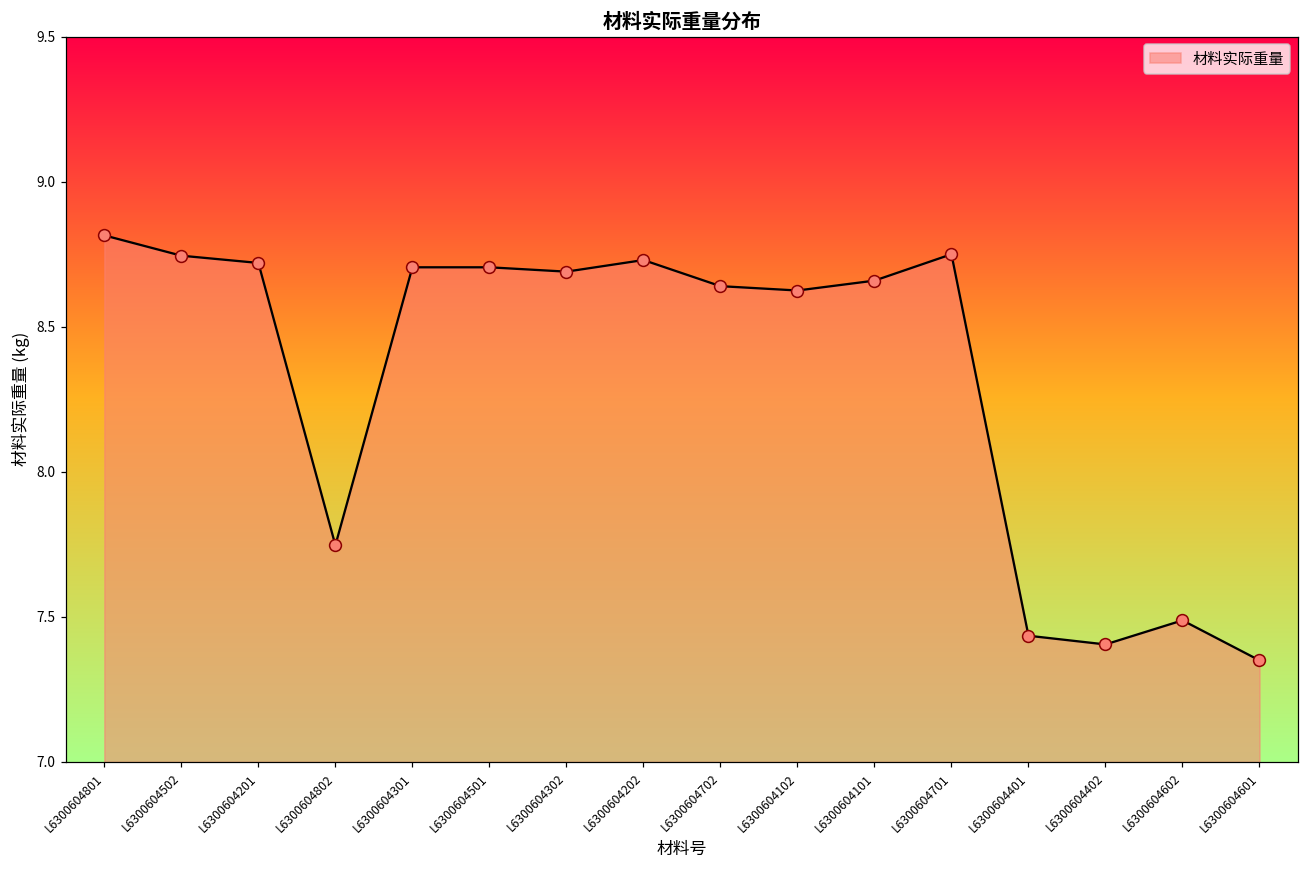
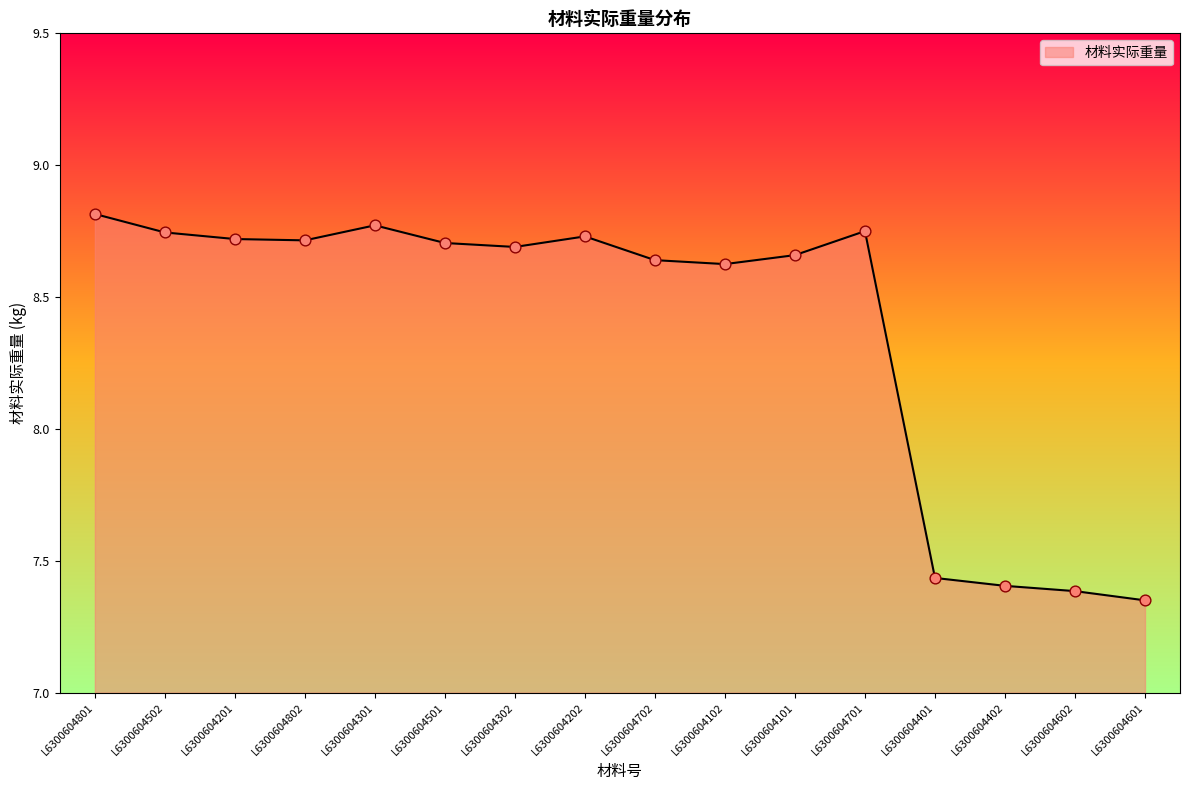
  {
    "L6300604801": 8.82,
    "L6300604502": 8.75,
    "L6300604201": 8.72,
-   "L6300604802": 7.75,
-   "L6300604301": 8.71,
+   "L6300604802": 8.72,
+   "L6300604301": 8.77,
    "L6300604501": 8.71,
    "L6300604302": 8.69,
    "L6300604202": 8.73,
    "L6300604702": 8.64,
    "L6300604102": 8.63,
    "L6300604101": 8.66,
    "L6300604701": 8.75,
    "L6300604401": 7.44,
    "L6300604402": 7.41,
-   "L6300604602": 7.49,
+   "L6300604602": 7.39,
    "L6300604601": 7.35
  }
